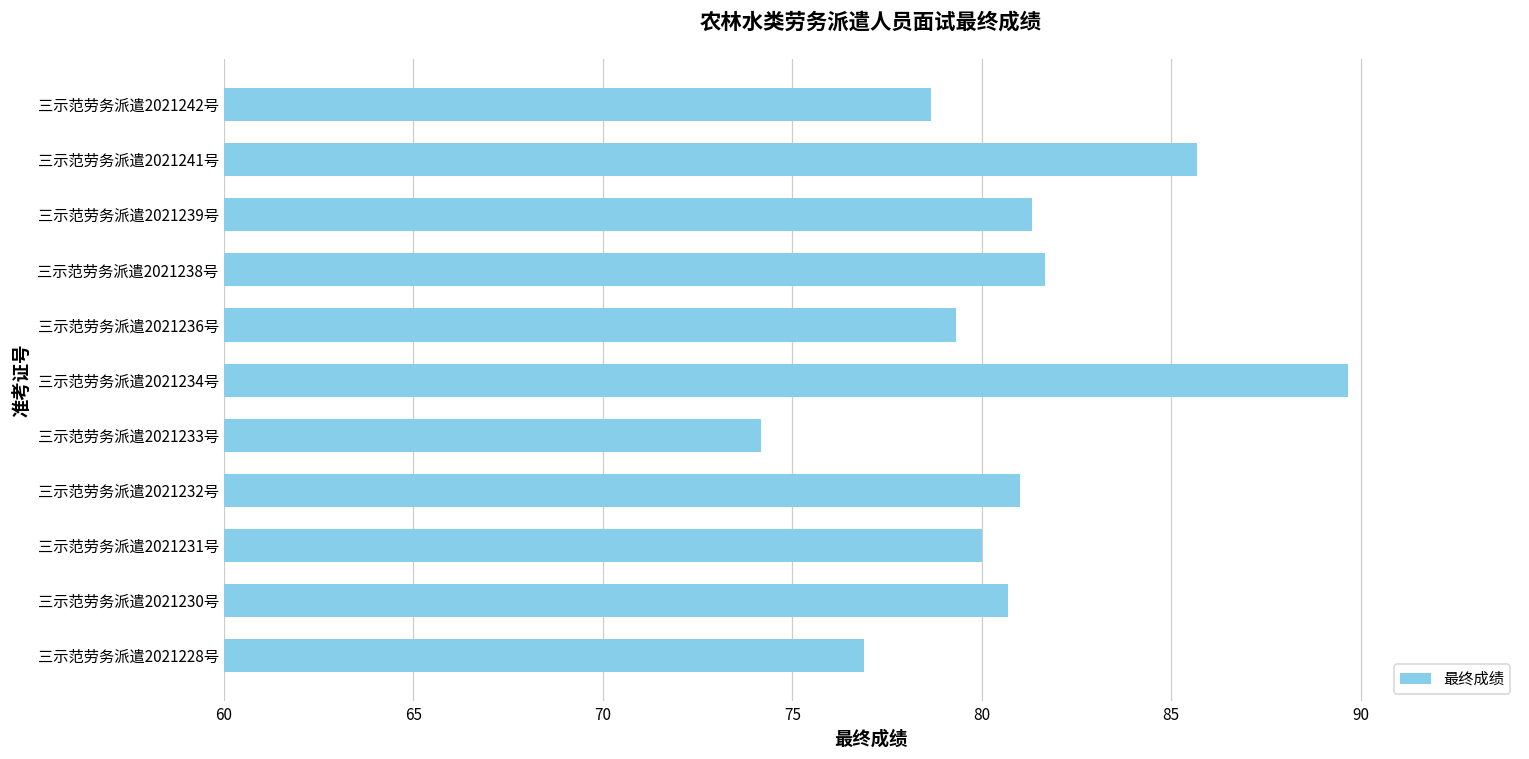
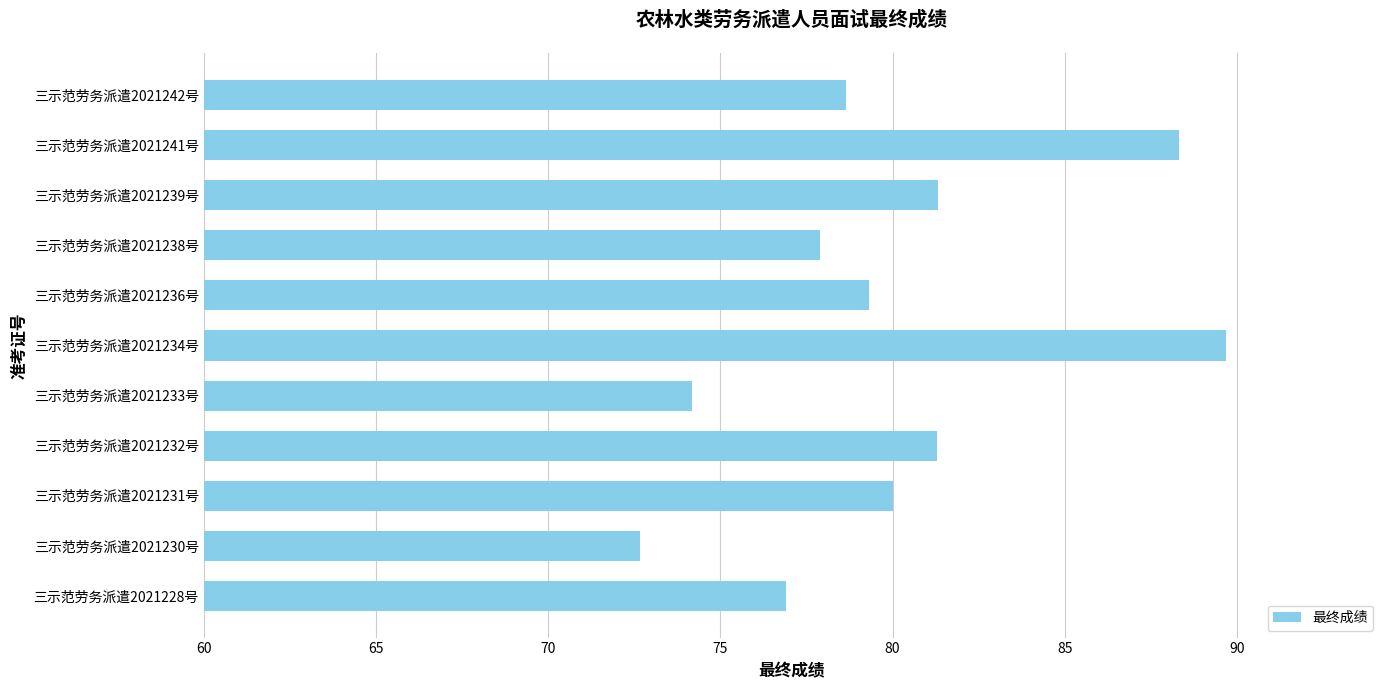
  {
    "三示范劳务派遣2021242号": 78.7,
-   "三示范劳务派遣2021241号": 85.7,
+   "三示范劳务派遣2021241号": 88.3,
    "三示范劳务派遣2021239号": 81.3,
-   "三示范劳务派遣2021238号": 81.7,
+   "三示范劳务派遣2021238号": 77.9,
    "三示范劳务派遣2021236号": 79.3,
    "三示范劳务派遣2021234号": 89.7,
    "三示范劳务派遣2021233号": 74.2,
-   "三示范劳务派遣2021232号": 81.0,
+   "三示范劳务派遣2021232号": 81.3,
    "三示范劳务派遣2021231号": 80.0,
-   "三示范劳务派遣2021230号": 80.7,
+   "三示范劳务派遣2021230号": 72.7,
    "三示范劳务派遣2021228号": 76.9
  }
